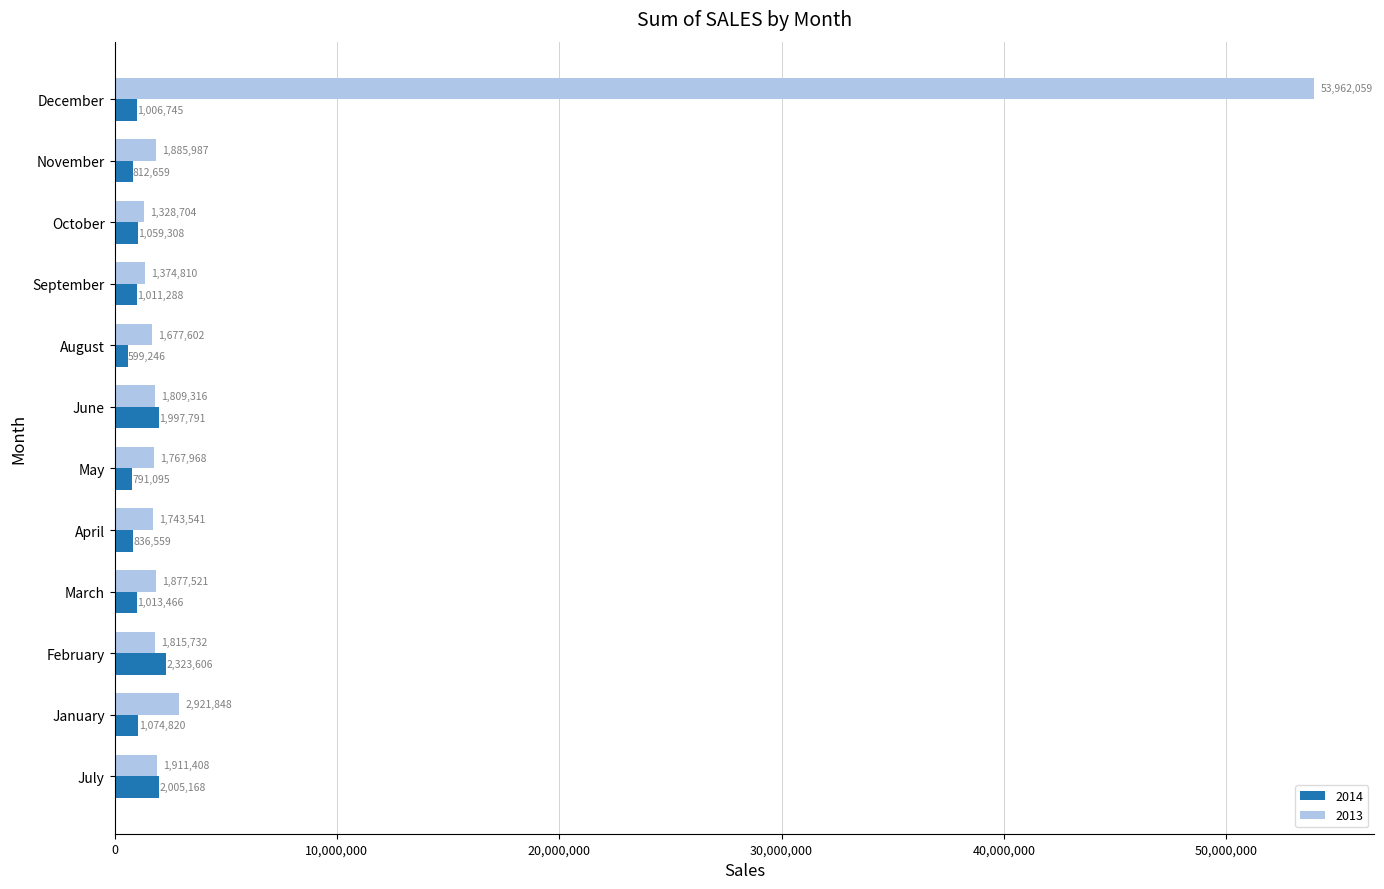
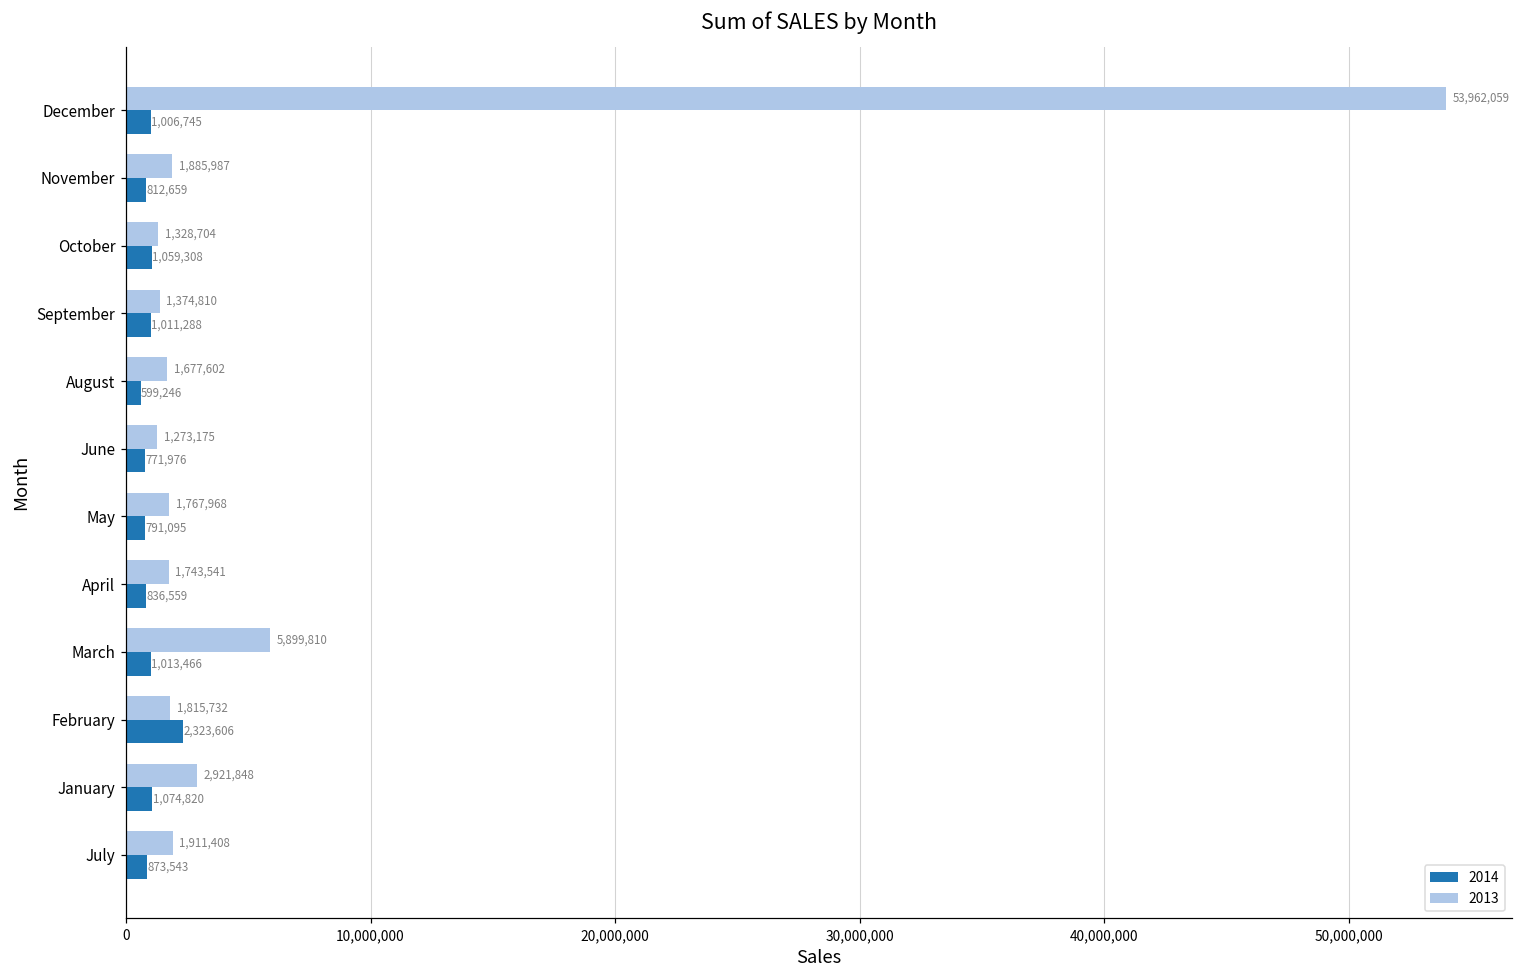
  {
    "2014": {
      "December": "1,006,745",
      "November": "812,659",
      "October": "1,059,308",
      "September": "1,011,288",
      "August": "599,246",
-     "June": "1,997,791",
+     "June": "771,976",
      "May": "791,095",
      "April": "836,559",
      "March": "1,013,466",
      "February": "2,323,606",
      "January": "1,074,820",
-     "July": "2,005,168"
+     "July": "873,543"
    },
    "2013": {
      "December": "53,962,059",
      "November": "1,885,987",
      "October": "1,328,704",
      "September": "1,374,810",
      "August": "1,677,602",
-     "June": "1,809,316",
+     "June": "1,273,175",
      "May": "1,767,968",
      "April": "1,743,541",
-     "March": "1,877,521",
+     "March": "5,899,810",
      "February": "1,815,732",
      "January": "2,921,848",
      "July": "1,911,408"
    }
  }
